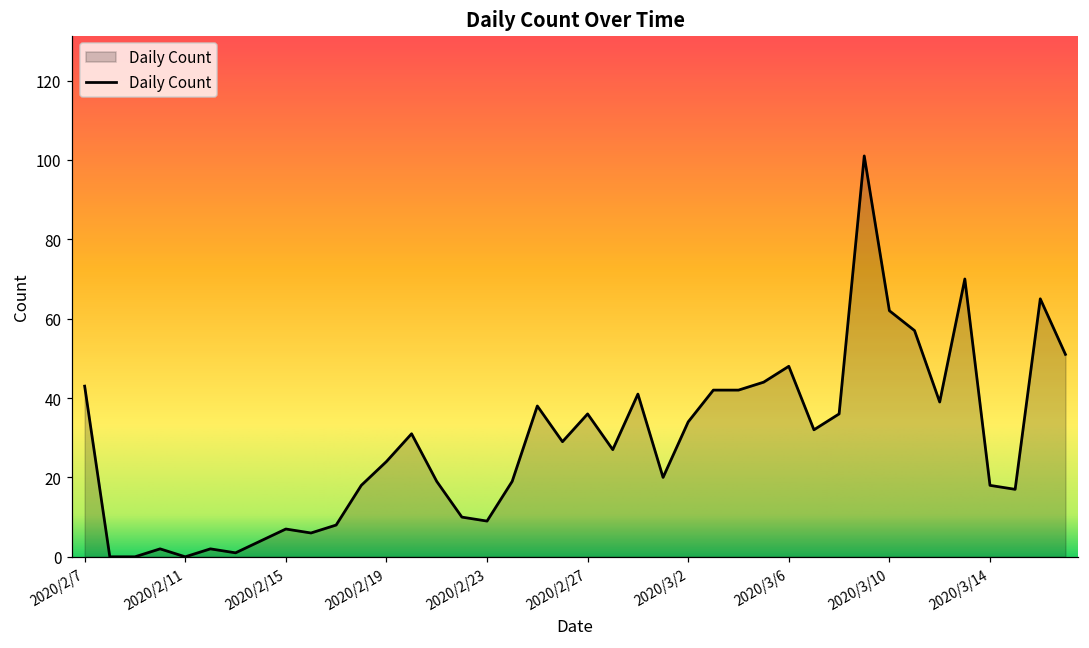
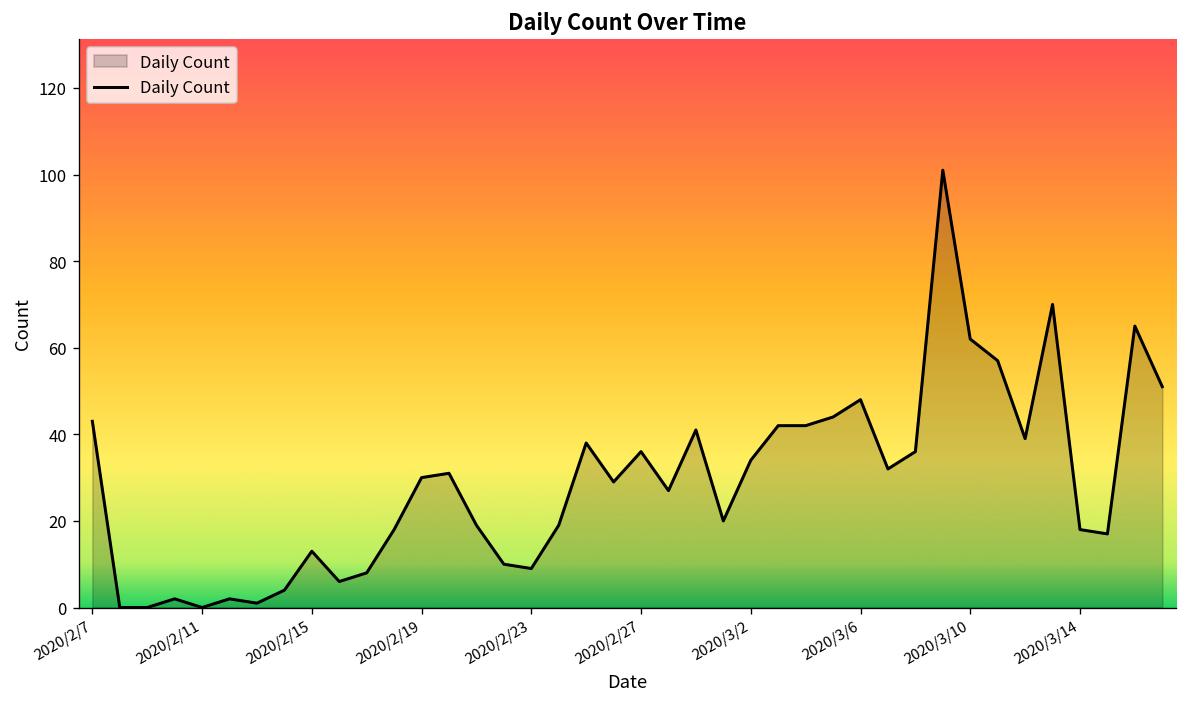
  {
    "2020/2/7": 43,
    "2020/2/11": 0,
-   "2020/2/15": 7,
-   "2020/2/19": 24,
+   "2020/2/15": 13,
+   "2020/2/19": 30,
    "2020/2/23": 9,
    "2020/2/27": 36,
    "2020/3/2": 34,
    "2020/3/6": 48,
    "2020/3/10": 62,
    "2020/3/14": 18
  }
